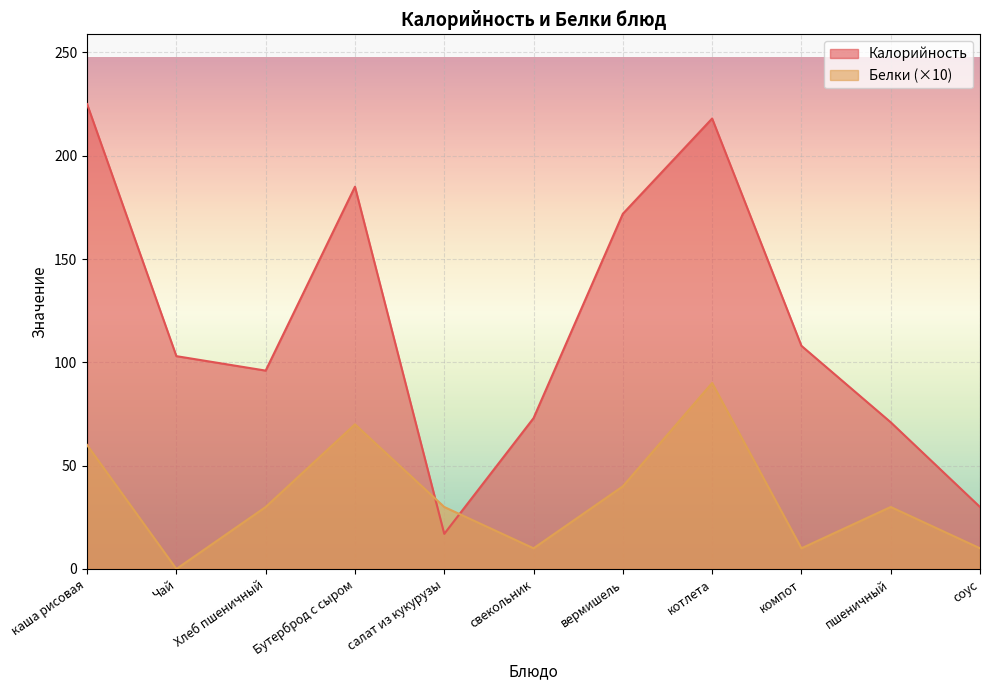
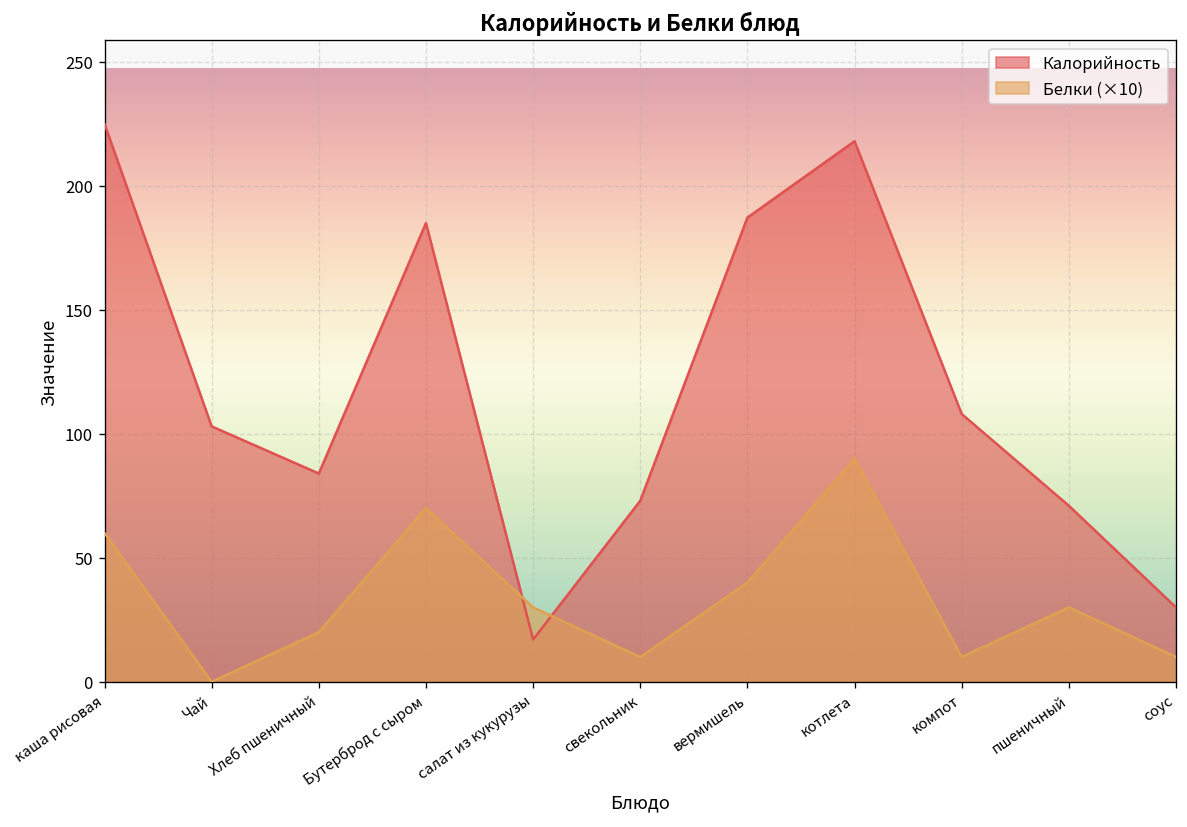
  {
    "Калорийность": {
      "каша рисовая": 225,
      "Чай": 103,
-     "Хлеб пшеничный": 96,
+     "Хлеб пшеничный": 84,
      "Бутерброд с сыром": 185,
      "салат из кукурузы": 17,
      "свекольник": 73,
-     "вермишель": 172,
+     "вермишель": 187,
      "котлета": 218,
      "компот": 108,
      "пшеничный": 71,
      "соус": 30
    },
    "Белки (×10)": {
      "каша рисовая": 60,
      "Чай": 0,
-     "Хлеб пшеничный": 30,
+     "Хлеб пшеничный": 20,
      "Бутерброд с сыром": 70,
      "салат из кукурузы": 30,
      "свекольник": 10,
      "вермишель": 40,
      "котлета": 90,
      "компот": 10,
      "пшеничный": 30,
      "соус": 10
    }
  }
